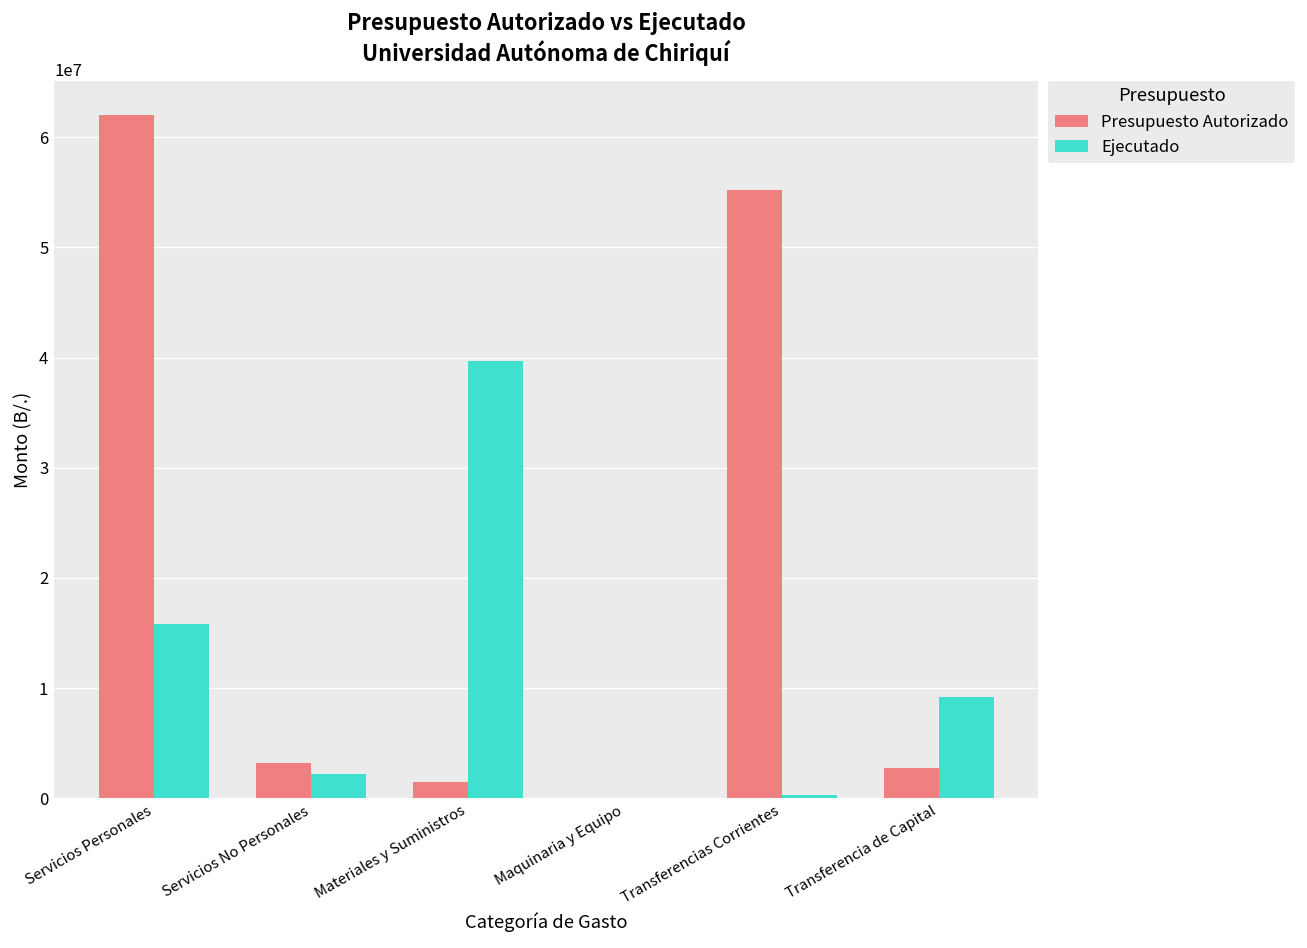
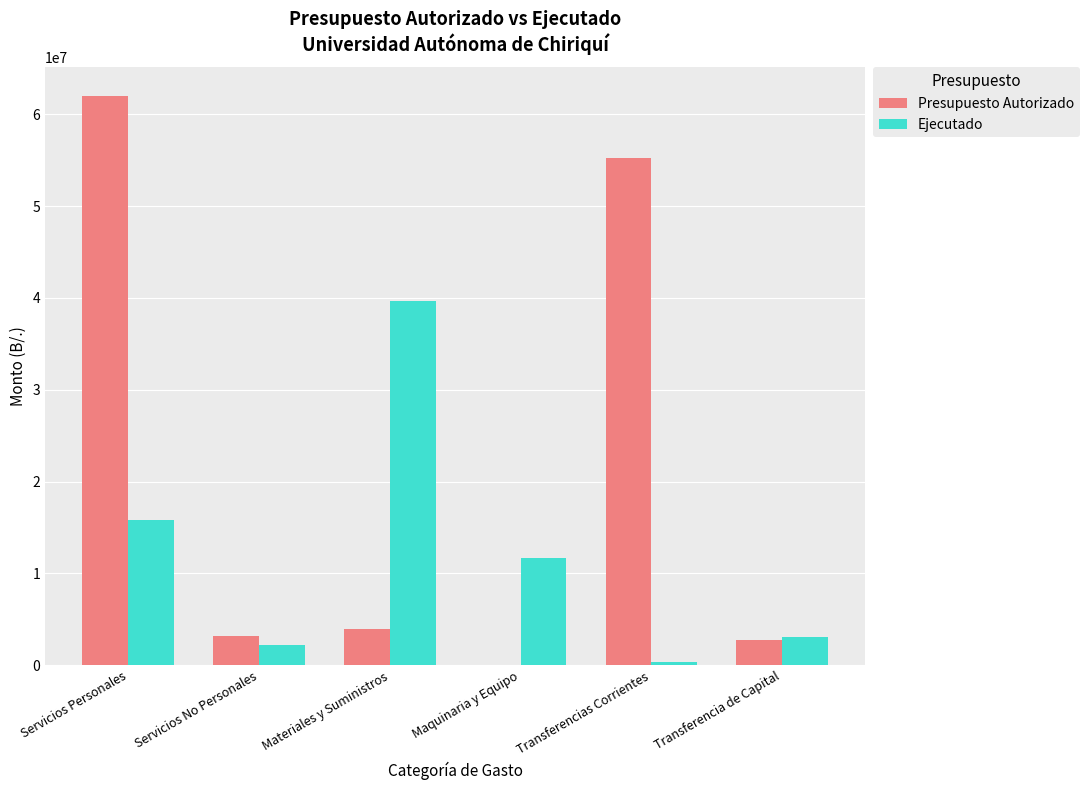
  {
    "Presupuesto Autorizado": {
      "Servicios Personales": 62000000,
      "Servicios No Personales": 3000000,
-     "Materiales y Suministros": 1000000,
+     "Materiales y Suministros": 4000000,
      "Transferencias Corrientes": 55000000,
      "Transferencia de Capital": 3000000
    },
    "Ejecutado": {
      "Servicios Personales": 16000000,
      "Servicios No Personales": 2000000,
      "Materiales y Suministros": 40000000,
-     "Maquinaria y Equipo": 0,
+     "Maquinaria y Equipo": 12000000,
      "Transferencias Corrientes": 0,
-     "Transferencia de Capital": 9000000
+     "Transferencia de Capital": 3000000
    }
  }
